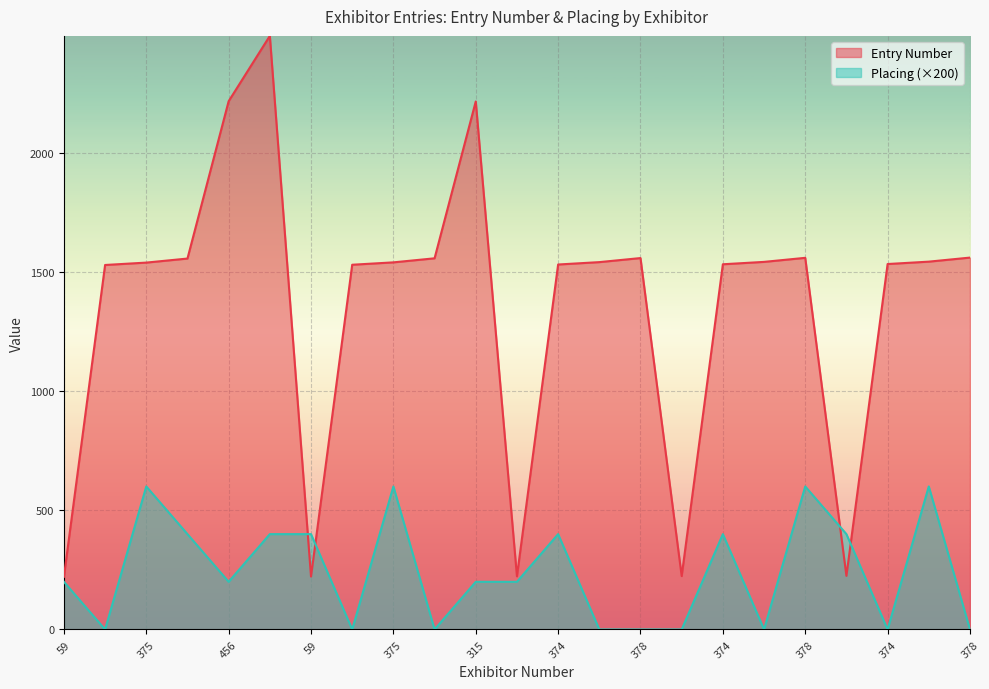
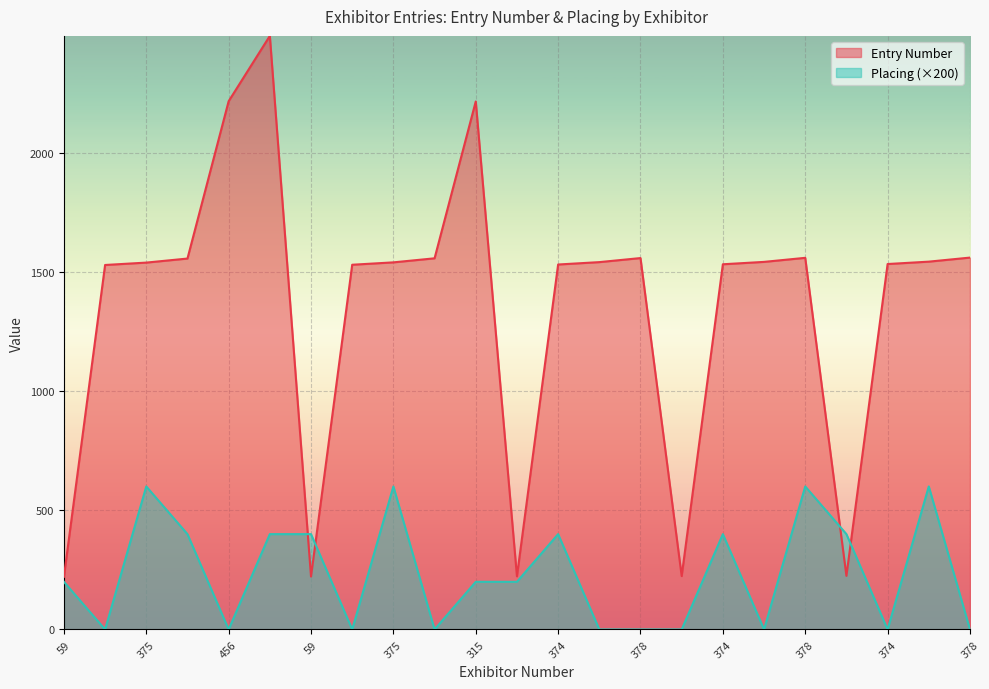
  {
    "Entry Number": {
      "456": 2220,
      "315": 2220
    },
    "Placing (×200)": {
-     "456": 200,
+     "456": 0,
      "315": 200
    }
  }
